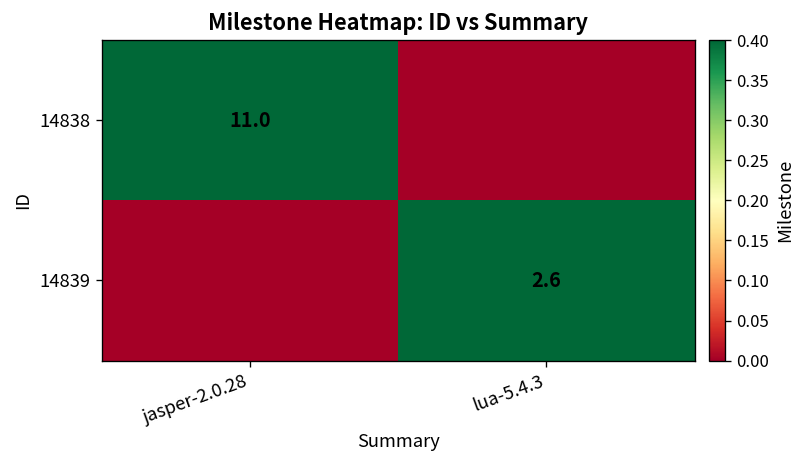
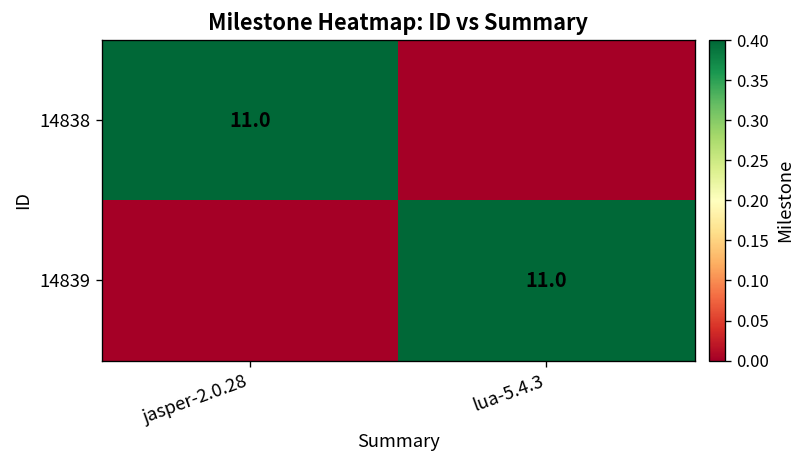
  {
    "14838": {
      "jasper-2.0.28": 11.0
    },
    "14839": {
-     "lua-5.4.3": 2.6
+     "lua-5.4.3": 11.0
    }
  }
